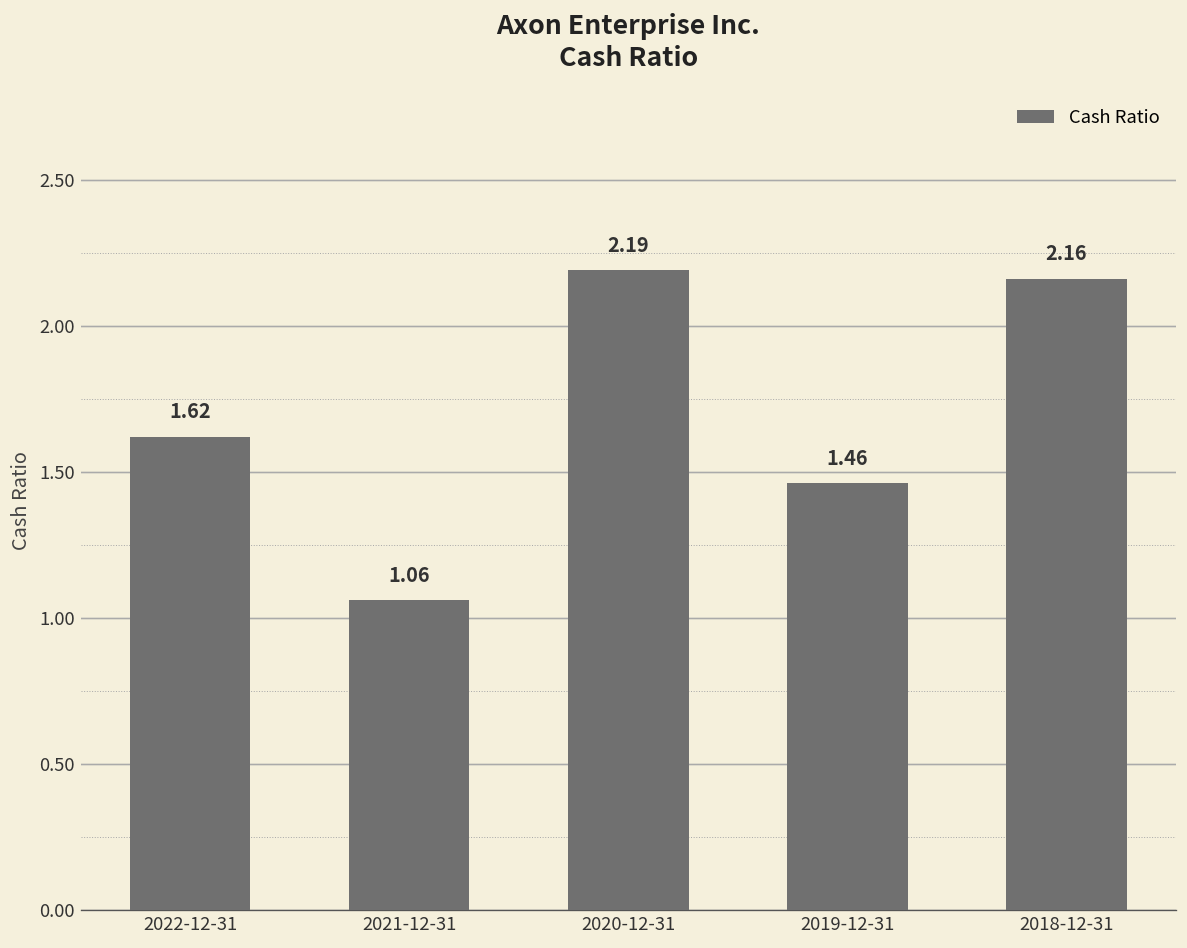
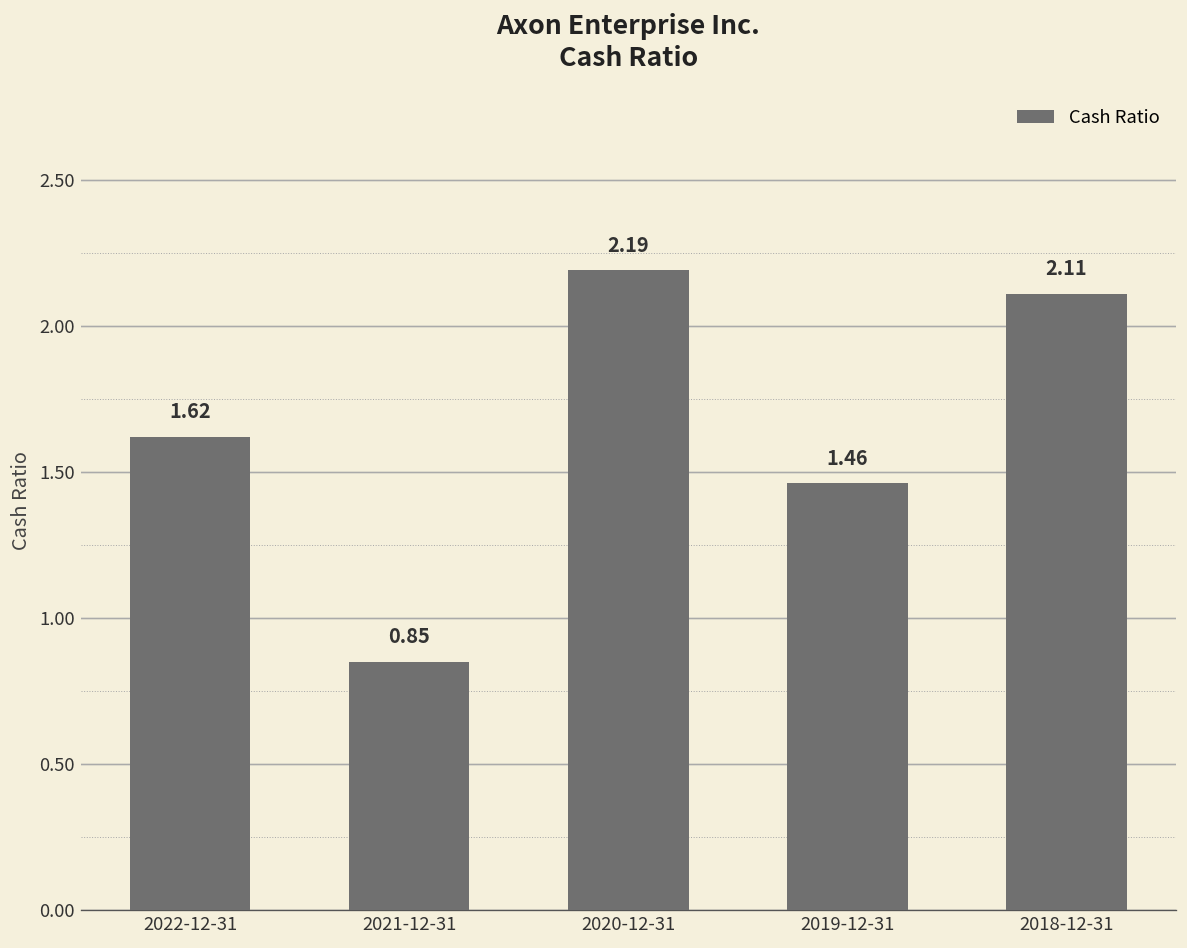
  {
    "2022-12-31": 1.62,
-   "2021-12-31": 1.06,
+   "2021-12-31": 0.85,
    "2020-12-31": 2.19,
    "2019-12-31": 1.46,
-   "2018-12-31": 2.16
+   "2018-12-31": 2.11
  }
